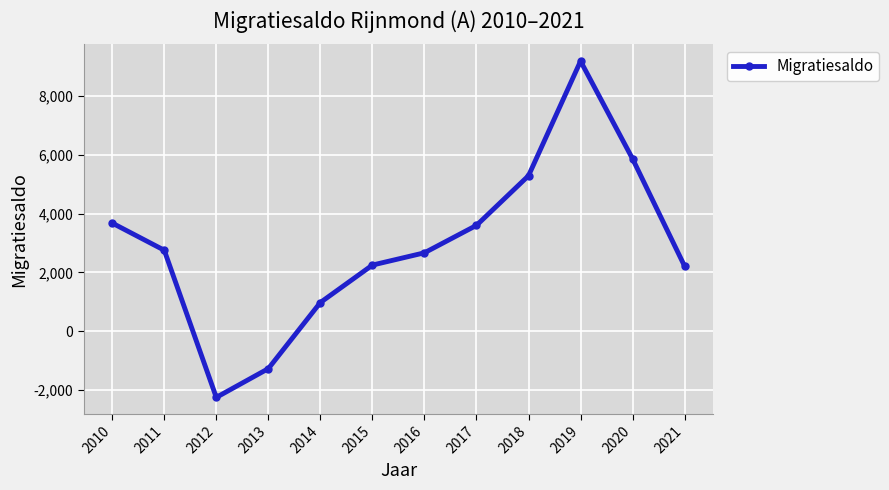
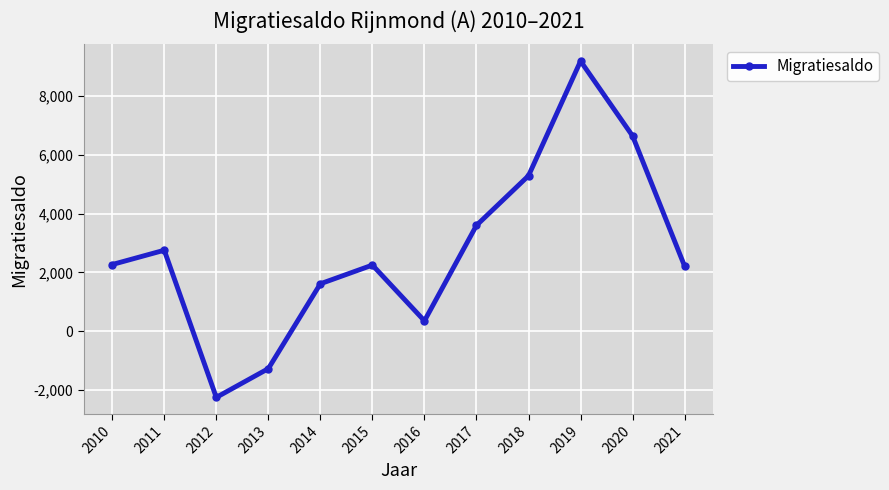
  {
-   "2010": "3,700",
+   "2010": "2,300",
    "2011": "2,800",
    "2012": "-2,200",
    "2013": "-1,300",
-   "2014": "1,000",
+   "2014": "1,600",
    "2015": "2,300",
-   "2016": "2,700",
+   "2016": "400",
    "2017": "3,600",
    "2018": "5,300",
    "2019": "9,200",
-   "2020": "5,900",
+   "2020": "6,600",
    "2021": "2,200"
  }
